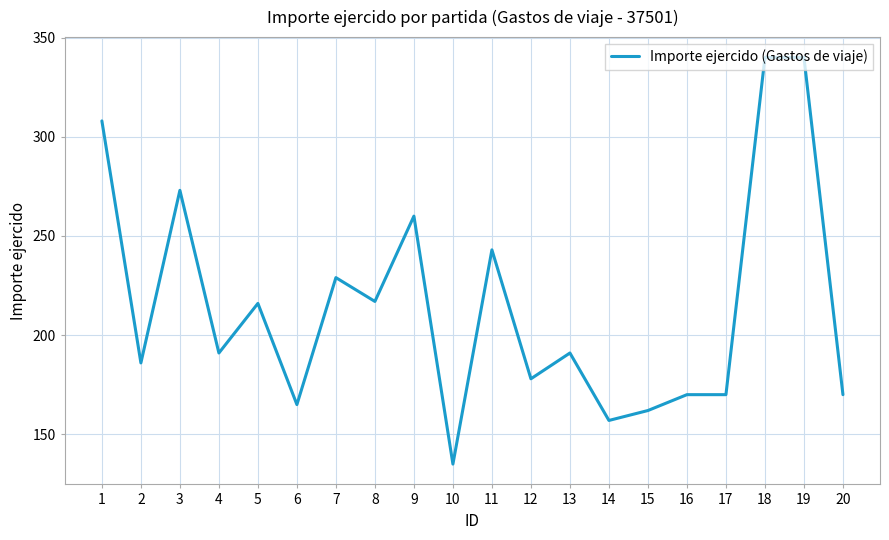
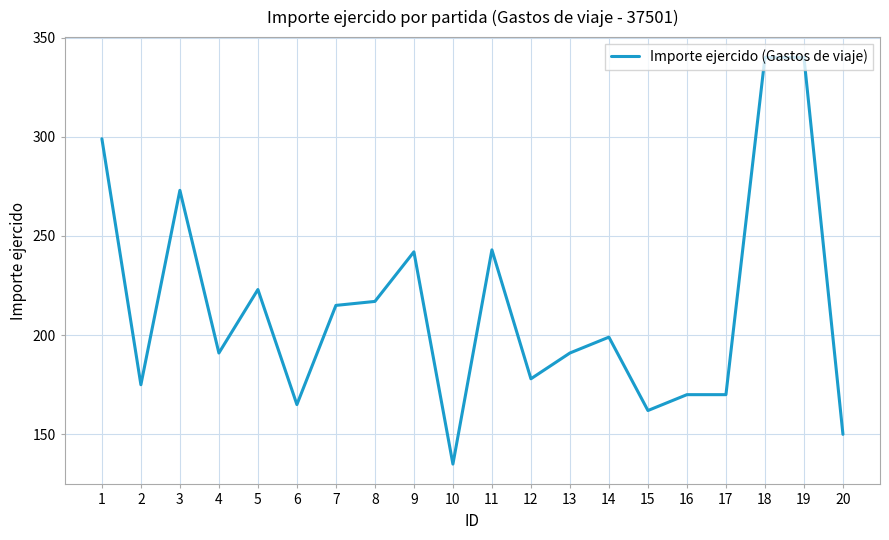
  {
-   "1": 308,
-   "2": 186,
+   "1": 299,
+   "2": 175,
    "3": 273,
    "4": 191,
-   "5": 216,
+   "5": 223,
    "6": 165,
-   "7": 229,
+   "7": 215,
    "8": 217,
-   "9": 260,
+   "9": 242,
    "10": 135,
    "11": 243,
    "12": 178,
    "13": 191,
-   "14": 157,
+   "14": 199,
    "15": 162,
    "16": 170,
    "17": 170,
-   "20": 170
+   "20": 150
  }
